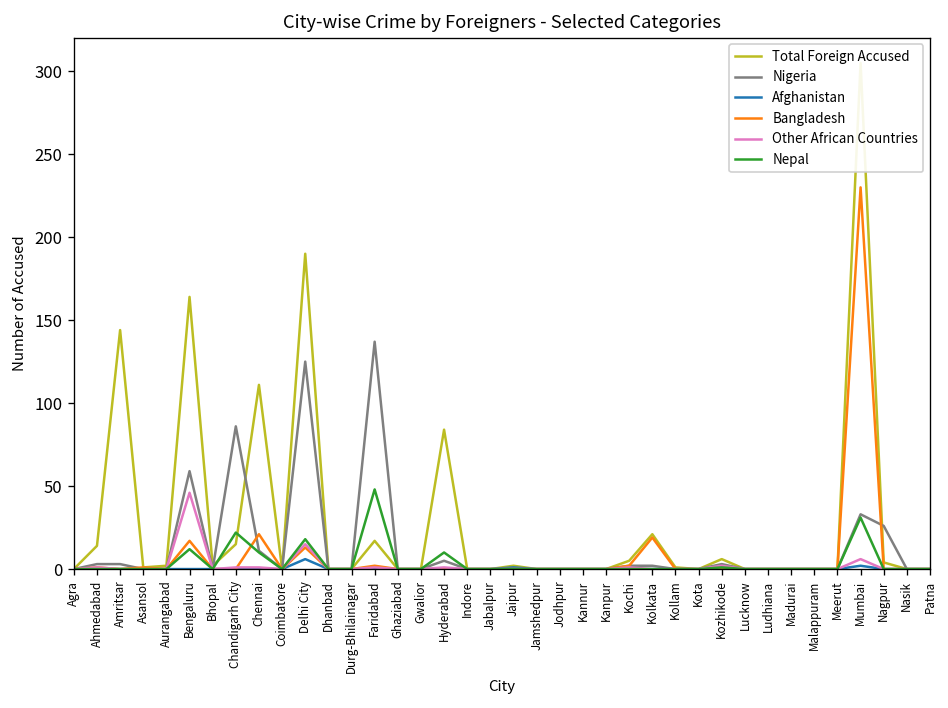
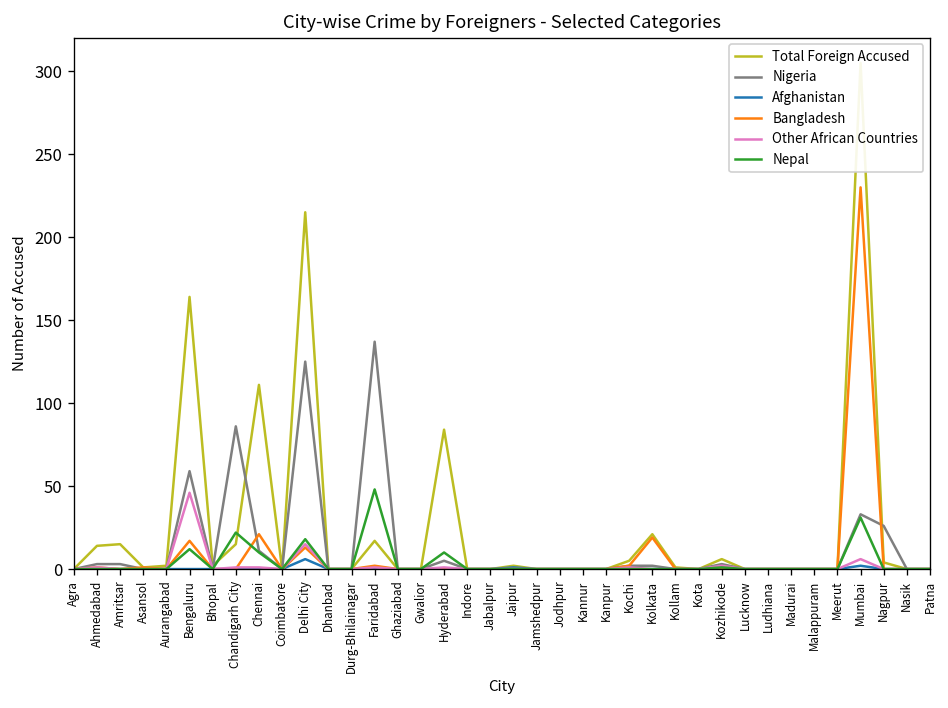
  {
    "Total Foreign Accused": {
      "Ahmedabad": 14,
-     "Amritsar": 144,
+     "Amritsar": 15,
      "Aurangabad": 2,
      "Bengaluru": 164,
      "Bhopal": 2,
      "Chandigarh City": 15,
      "Chennai": 111,
-     "Delhi City": 190,
+     "Delhi City": 215,
      "Faridabad": 17,
      "Hyderabad": 84,
      "Kochi": 5,
      "Kolkata": 21,
      "Kozhikode": 6,
      "Nagpur": 4
    },
    "Nigeria": {
      "Ahmedabad": 3,
      "Amritsar": 3,
      "Bengaluru": 59,
      "Chandigarh City": 86,
      "Delhi City": 125,
      "Faridabad": 137,
      "Hyderabad": 5,
      "Kolkata": 2,
      "Mumbai": 33,
      "Nagpur": 26
    },
    "Afghanistan": {
      "Bengaluru": 0,
      "Delhi City": 6,
      "Mumbai": 2
    },
    "Bangladesh": {
      "Bengaluru": 17,
      "Chennai": 21,
      "Delhi City": 13,
      "Kolkata": 19,
      "Mumbai": 230
    },
    "Other African Countries": {
      "Bengaluru": 46,
      "Delhi City": 15,
      "Mumbai": 6
    },
    "Nepal": {
      "Bengaluru": 12,
      "Chandigarh City": 22,
      "Delhi City": 18,
      "Faridabad": 48,
      "Hyderabad": 10,
      "Mumbai": 31
    }
  }
